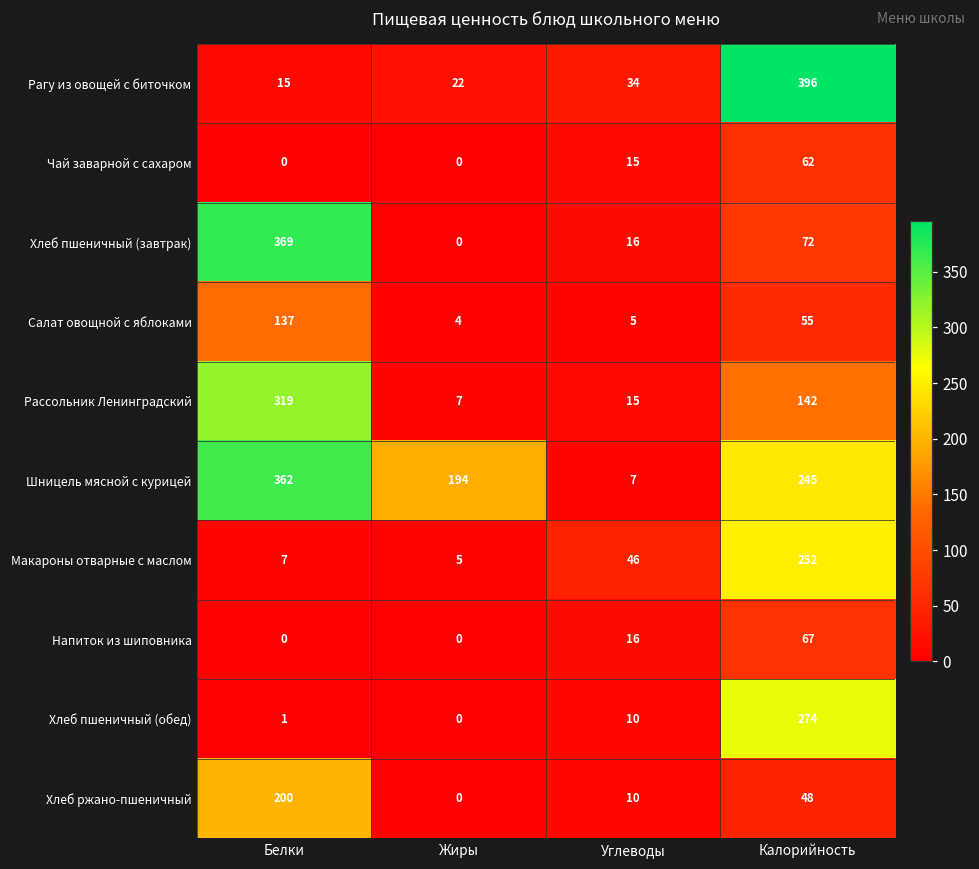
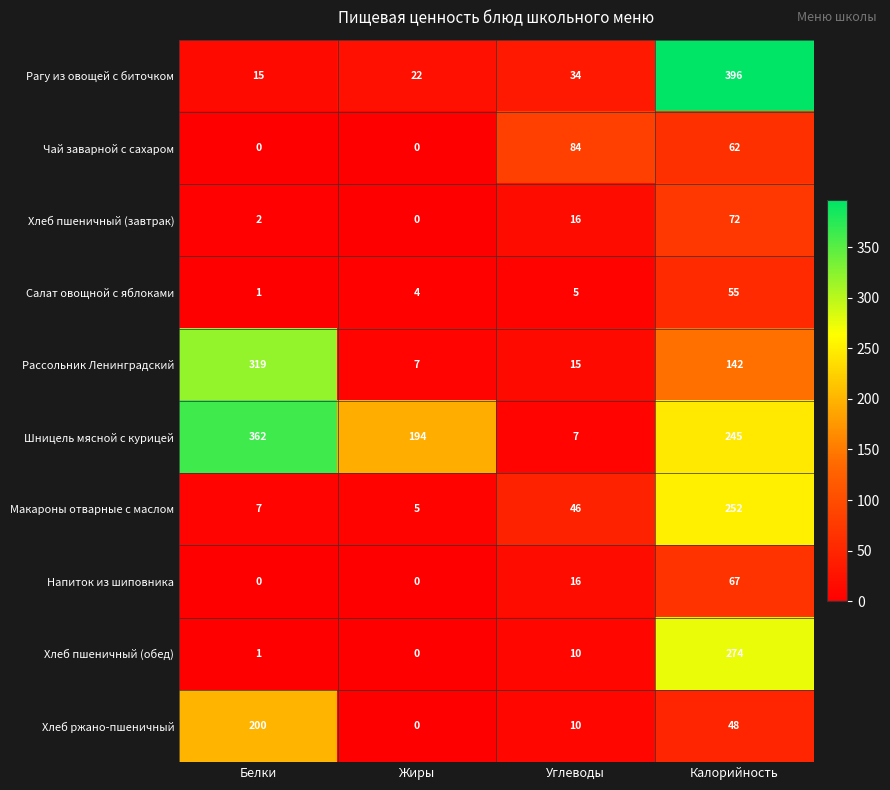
  {
    "Рагу из овощей с биточком": {
      "Белки": 15,
      "Жиры": 22,
      "Углеводы": 34,
      "Калорийность": 396
    },
    "Чай заварной с сахаром": {
      "Белки": 0,
      "Жиры": 0,
-     "Углеводы": 15,
+     "Углеводы": 84,
      "Калорийность": 62
    },
    "Хлеб пшеничный (завтрак)": {
-     "Белки": 369,
+     "Белки": 2,
      "Жиры": 0,
      "Углеводы": 16,
      "Калорийность": 72
    },
    "Салат овощной с яблоками": {
-     "Белки": 137,
+     "Белки": 1,
      "Жиры": 4,
      "Углеводы": 5,
      "Калорийность": 55
    },
    "Рассольник Ленинградский": {
      "Белки": 319,
      "Жиры": 7,
      "Углеводы": 15,
      "Калорийность": 142
    },
    "Шницель мясной с курицей": {
      "Белки": 362,
      "Жиры": 194,
      "Углеводы": 7,
      "Калорийность": 245
    },
    "Макароны отварные с маслом": {
      "Белки": 7,
      "Жиры": 5,
      "Углеводы": 46,
      "Калорийность": 252
    },
    "Напиток из шиповника": {
      "Белки": 0,
      "Жиры": 0,
      "Углеводы": 16,
      "Калорийность": 67
    },
    "Хлеб пшеничный (обед)": {
      "Белки": 1,
      "Жиры": 0,
      "Углеводы": 10,
      "Калорийность": 274
    },
    "Хлеб ржано-пшеничный": {
      "Белки": 200,
      "Жиры": 0,
      "Углеводы": 10,
      "Калорийность": 48
    }
  }
